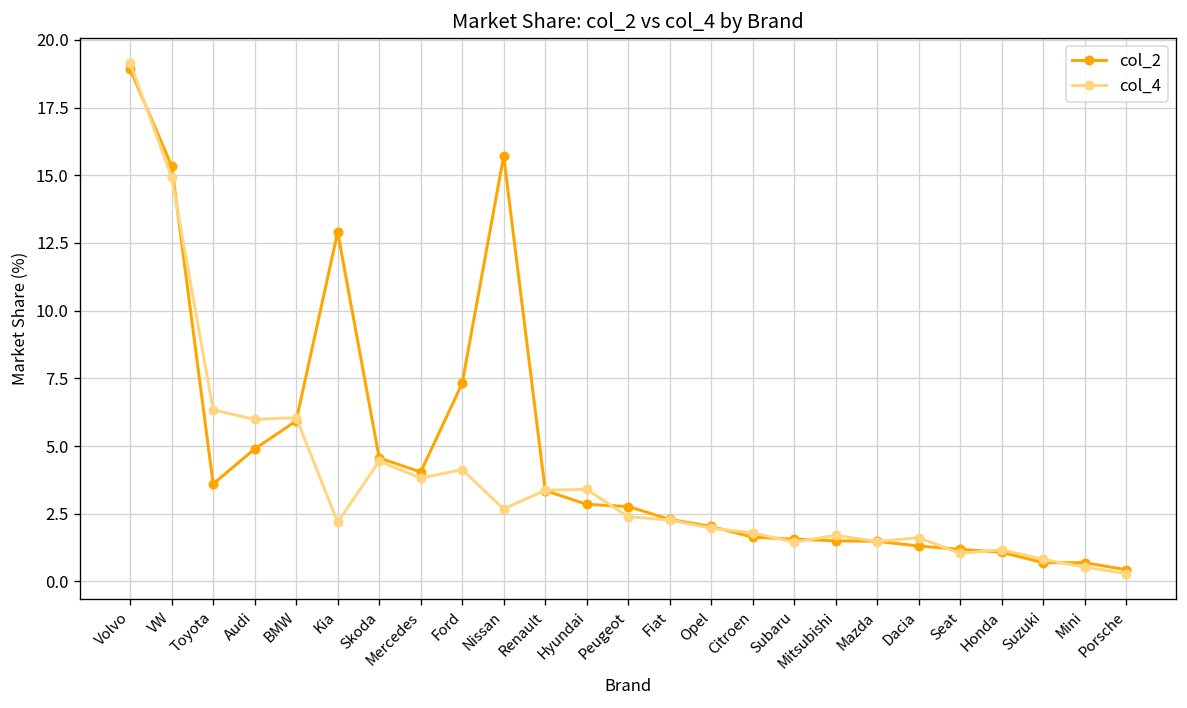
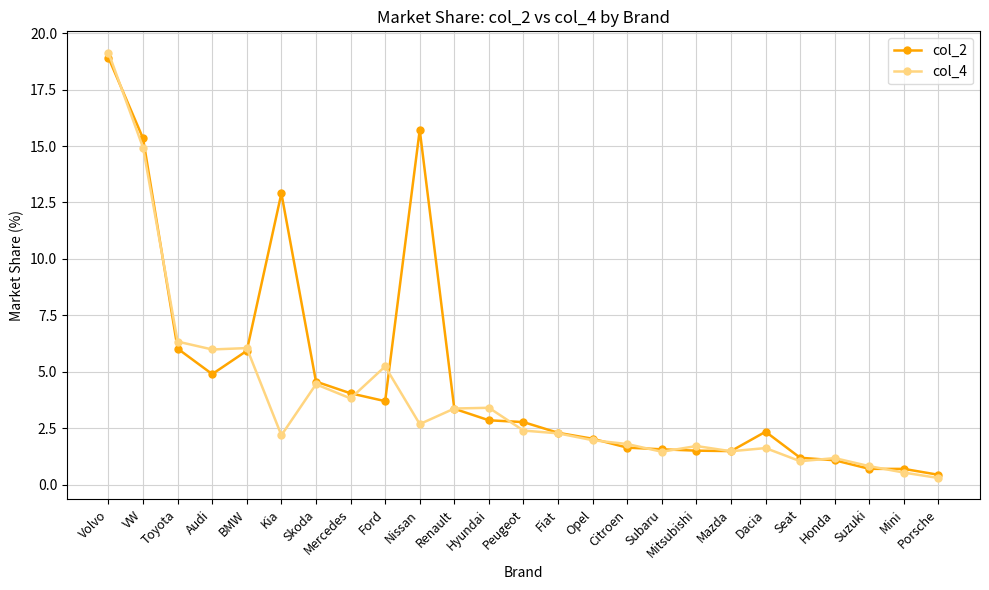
  {
    "col_2": {
      "Volvo": 18.9,
      "VW": 15.3,
-     "Toyota": 3.6,
+     "Toyota": 6.0,
      "Audi": 4.9,
      "BMW": 5.9,
      "Kia": 12.9,
      "Skoda": 4.6,
      "Mercedes": 4.0,
-     "Ford": 7.3,
+     "Ford": 3.7,
      "Nissan": 15.7,
      "Hyundai": 2.8,
      "Peugeot": 2.8,
      "Citroen": 1.6,
      "Mitsubishi": 1.5,
-     "Dacia": 1.3,
+     "Dacia": 2.3,
      "Seat": 1.2,
      "Suzuki": 0.7,
      "Mini": 0.7,
      "Porsche": 0.4
    },
    "col_4": {
      "Volvo": 19.1,
      "VW": 14.9,
      "Toyota": 6.3,
      "Audi": 6.0,
      "BMW": 6.0,
      "Kia": 2.2,
      "Skoda": 4.4,
      "Mercedes": 3.8,
-     "Ford": 4.1,
+     "Ford": 5.2,
      "Nissan": 2.7,
      "Hyundai": 3.4,
      "Peugeot": 2.4,
      "Citroen": 1.8,
      "Mitsubishi": 1.7,
      "Dacia": 1.6,
      "Seat": 1.0,
      "Suzuki": 0.8,
      "Mini": 0.5,
      "Porsche": 0.3
    }
  }
